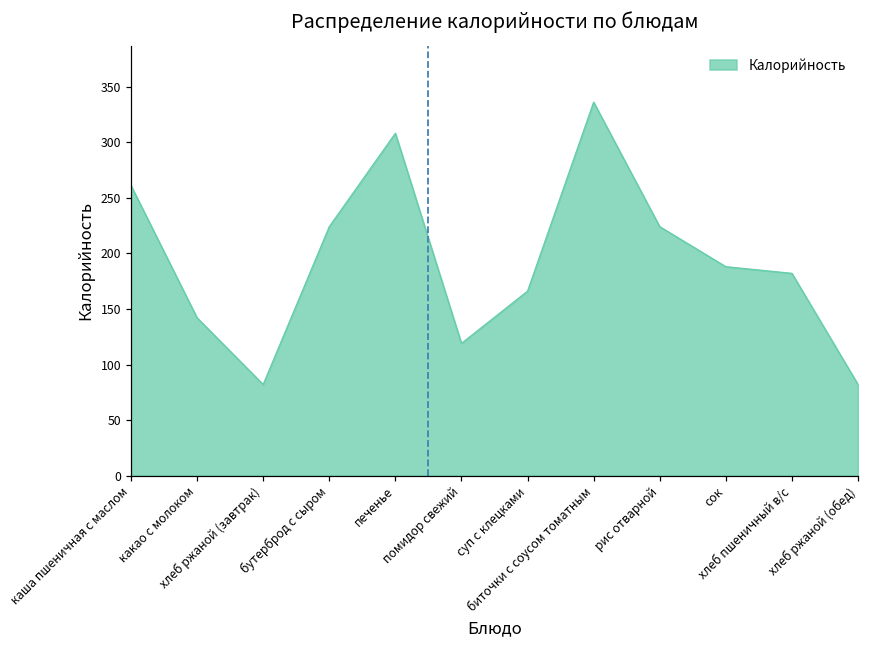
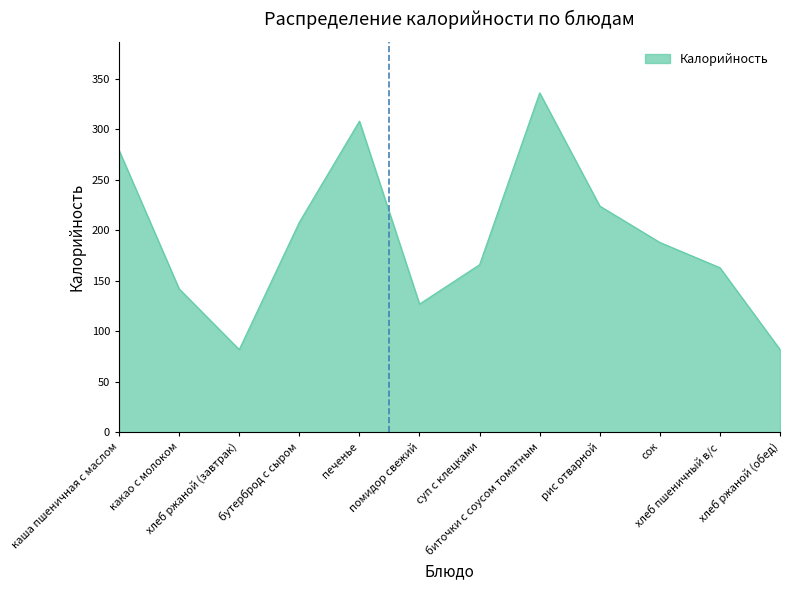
  {
-   "каша пшеничная с маслом": 261,
+   "каша пшеничная с маслом": 279,
    "какао с молоком": 142,
    "хлеб ржаной (завтрак)": 82,
-   "бутерброд с сыром": 224,
+   "бутерброд с сыром": 208,
    "печенье": 308,
-   "помидор свежий": 119,
+   "помидор свежий": 127,
    "суп с клецками": 166,
    "биточки с соусом томатным": 336,
    "рис отварной": 224,
    "сок": 188,
-   "хлеб пшеничный в/с": 182,
+   "хлеб пшеничный в/с": 163,
    "хлеб ржаной (обед)": 82
  }
